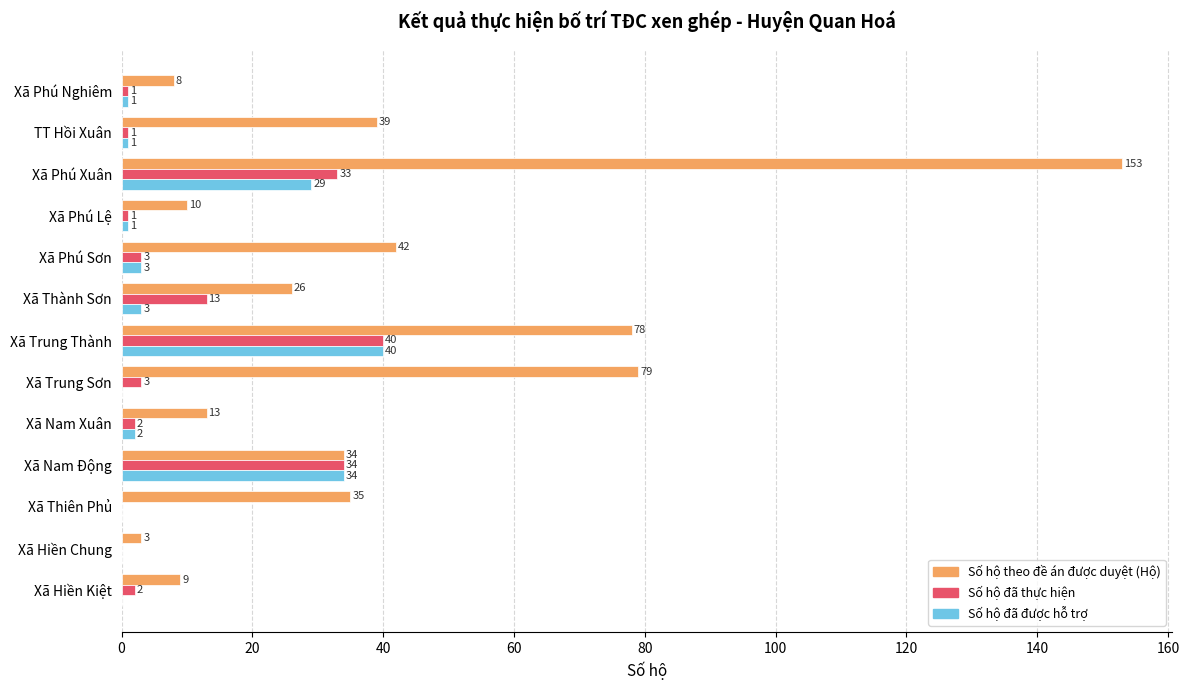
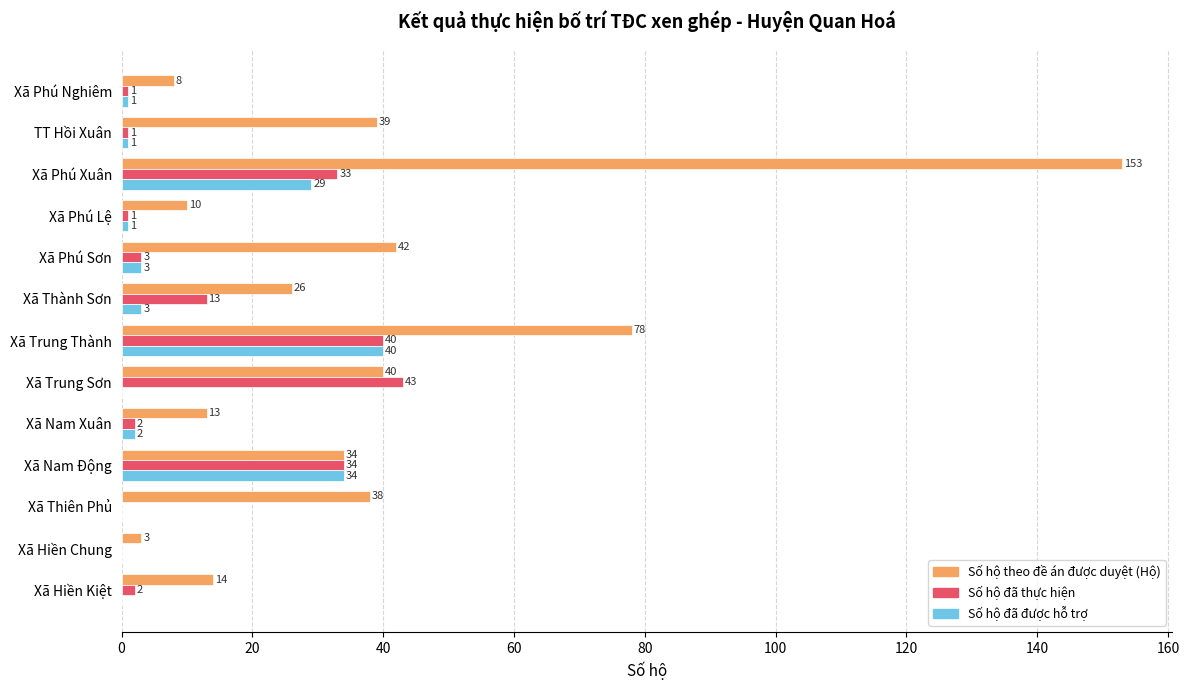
  {
    "Số hộ theo đề án được duyệt (Hộ)": {
      "Xã Phú Nghiêm": 8,
      "TT Hồi Xuân": 39,
      "Xã Phú Xuân": 153,
      "Xã Phú Lệ": 10,
      "Xã Phú Sơn": 42,
      "Xã Thành Sơn": 26,
      "Xã Trung Thành": 78,
-     "Xã Trung Sơn": 79,
+     "Xã Trung Sơn": 40,
      "Xã Nam Xuân": 13,
      "Xã Nam Động": 34,
-     "Xã Thiên Phủ": 35,
+     "Xã Thiên Phủ": 38,
      "Xã Hiền Chung": 3,
-     "Xã Hiền Kiệt": 9
+     "Xã Hiền Kiệt": 14
    },
    "Số hộ đã thực hiện": {
      "Xã Phú Nghiêm": 1,
      "TT Hồi Xuân": 1,
      "Xã Phú Xuân": 33,
      "Xã Phú Lệ": 1,
      "Xã Phú Sơn": 3,
      "Xã Thành Sơn": 13,
      "Xã Trung Thành": 40,
-     "Xã Trung Sơn": 3,
+     "Xã Trung Sơn": 43,
      "Xã Nam Xuân": 2,
      "Xã Nam Động": 34,
      "Xã Hiền Kiệt": 2
    },
    "Số hộ đã được hỗ trợ": {
      "Xã Phú Nghiêm": 1,
      "TT Hồi Xuân": 1,
      "Xã Phú Xuân": 29,
      "Xã Phú Lệ": 1,
      "Xã Phú Sơn": 3,
      "Xã Thành Sơn": 3,
      "Xã Trung Thành": 40,
      "Xã Nam Xuân": 2,
      "Xã Nam Động": 34
    }
  }
